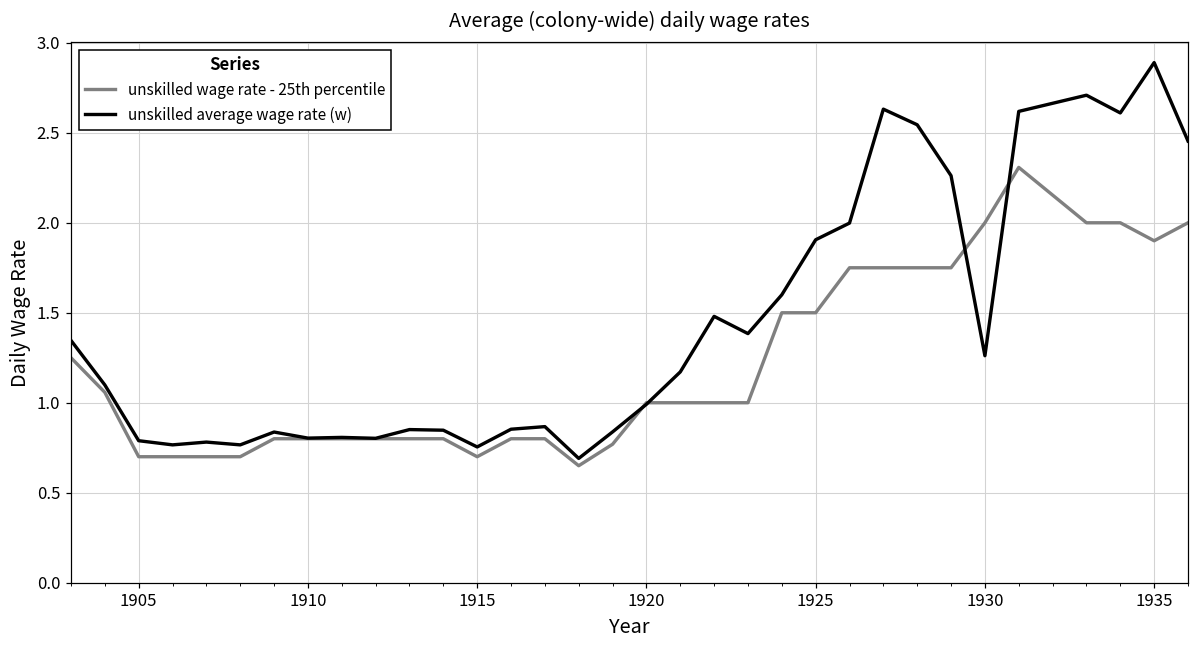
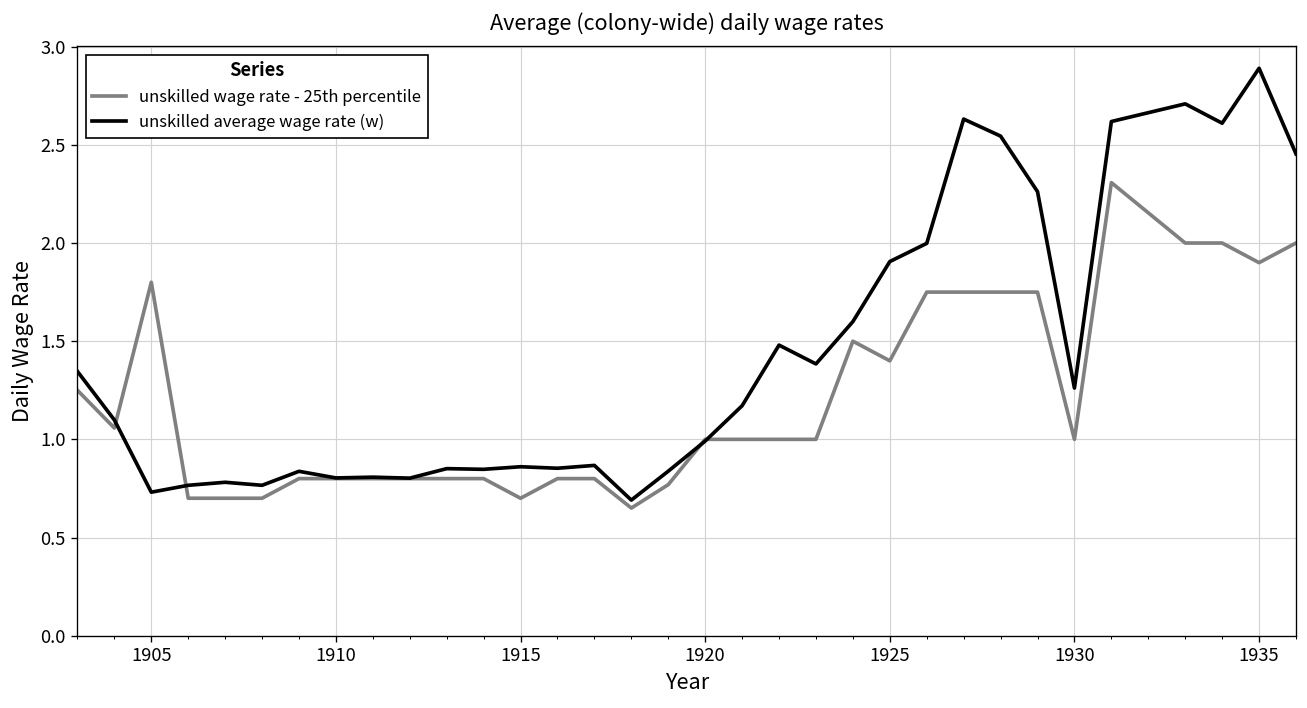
  {
    "unskilled wage rate - 25th percentile": {
-     "1905": 0.7,
+     "1905": 1.8,
      "1915": 0.7,
-     "1925": 1.5,
-     "1930": 2,
+     "1925": 1.4,
+     "1930": 1,
      "1935": 1.9
    },
    "unskilled average wage rate (w)": {
-     "1905": 0.79,
-     "1915": 0.75,
+     "1905": 0.73,
+     "1915": 0.86,
      "1925": 1.91,
      "1930": 1.26,
      "1935": 2.89
    }
  }
